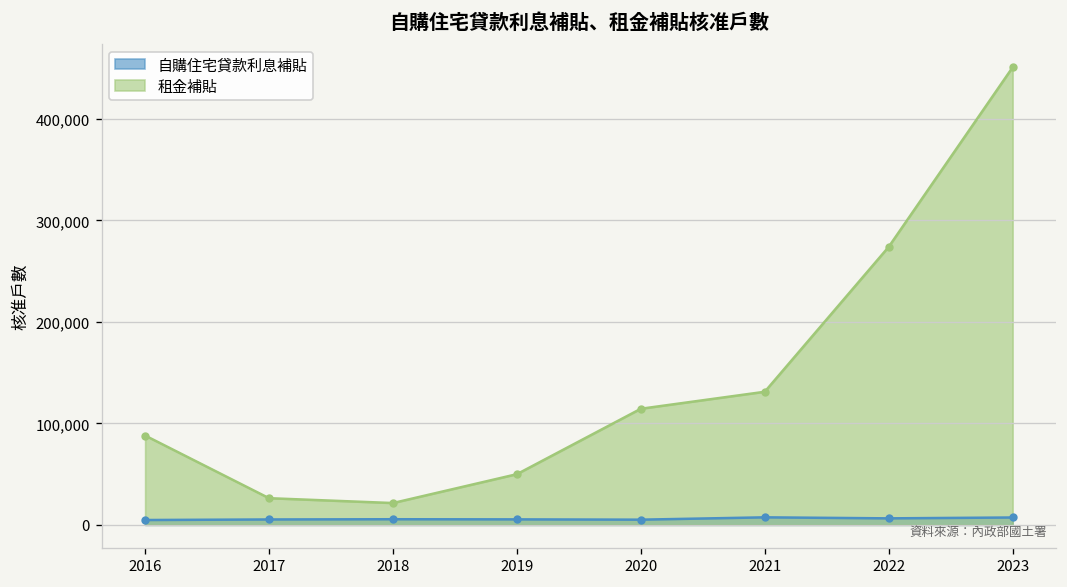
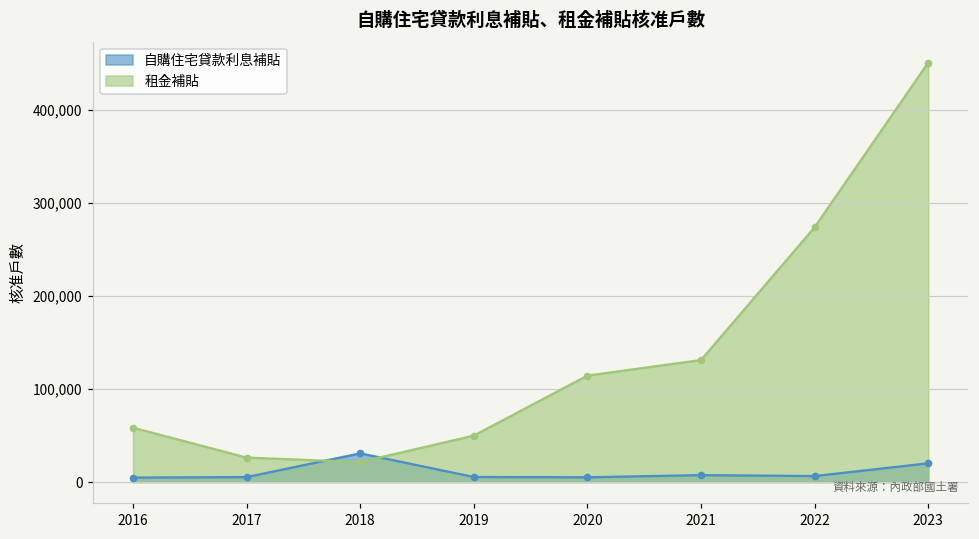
  {
    "自購住宅貸款利息補貼": {
      "2016": "0",
      "2017": "10,000",
-     "2018": "10,000",
+     "2018": "30,000",
      "2019": "10,000",
      "2020": "10,000",
      "2021": "10,000",
      "2022": "10,000",
-     "2023": "10,000"
+     "2023": "20,000"
    },
    "租金補貼": {
-     "2016": "90,000",
+     "2016": "60,000",
      "2017": "30,000",
      "2018": "20,000",
      "2019": "50,000",
      "2020": "110,000",
      "2021": "130,000",
      "2022": "270,000",
      "2023": "450,000"
    }
  }
